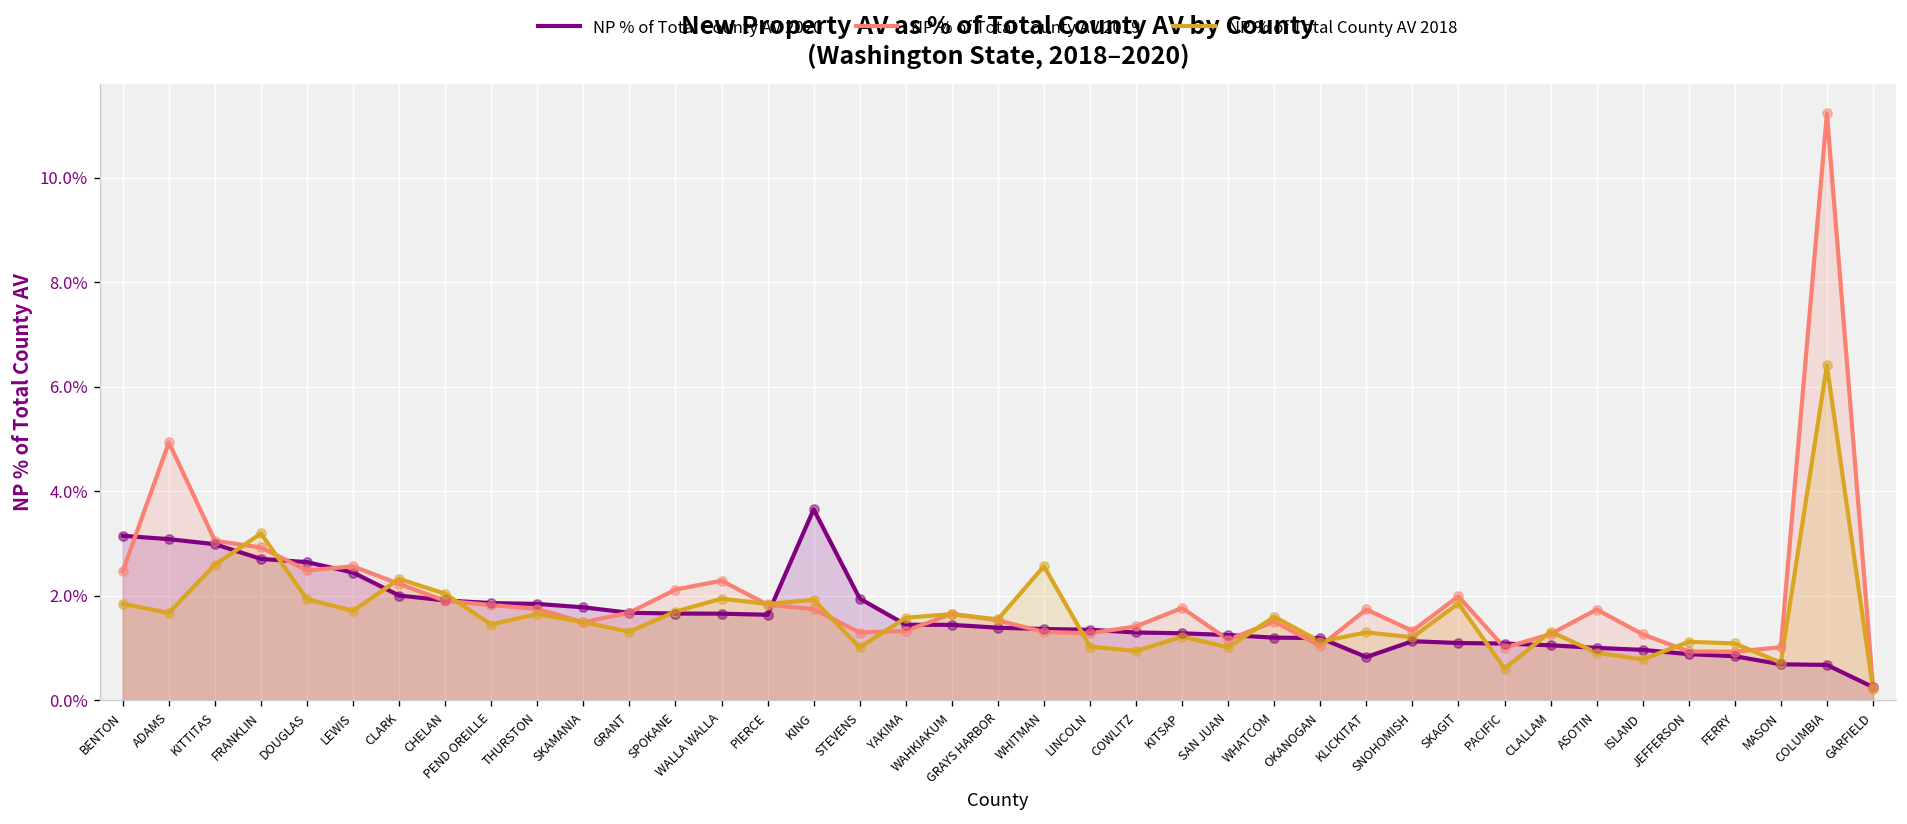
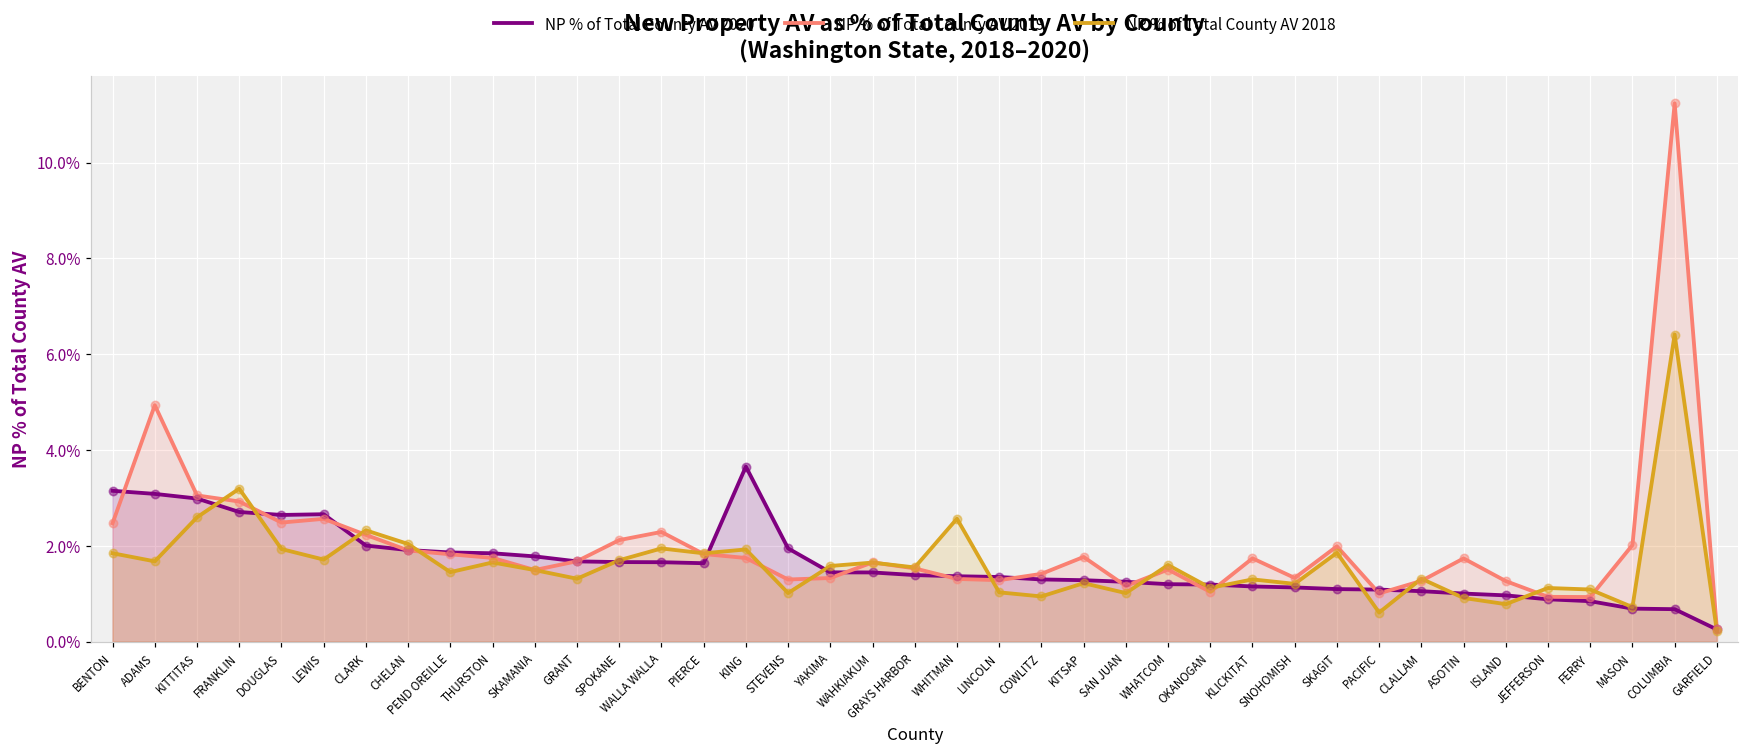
  {
    "NP % of Total County AV 2020": {
      "BENTON": "3.1%",
      "ADAMS": "3.1%",
      "KITTITAS": "3.0%",
      "FRANKLIN": "2.7%",
      "DOUGLAS": "2.6%",
-     "LEWIS": "2.4%",
+     "LEWIS": "2.7%",
      "CLARK": "2.0%",
      "THURSTON": "1.8%",
      "SKAMANIA": "1.8%",
      "WALLA WALLA": "1.7%",
      "PIERCE": "1.6%",
      "KING": "3.7%",
      "STEVENS": "1.9%",
      "YAKIMA": "1.4%",
      "WAHKIAKUM": "1.4%",
      "GRAYS HARBOR": "1.4%",
      "LINCOLN": "1.3%",
      "COWLITZ": "1.3%",
      "KITSAP": "1.3%",
      "SAN JUAN": "1.2%",
      "WHATCOM": "1.2%",
      "OKANOGAN": "1.2%",
-     "KLICKITAT": "0.8%",
+     "KLICKITAT": "1.2%",
      "SNOHOMISH": "1.1%",
      "SKAGIT": "1.1%",
      "PACIFIC": "1.1%",
      "CLALLAM": "1.1%",
      "ASOTIN": "1.0%",
      "ISLAND": "1.0%",
      "FERRY": "0.8%",
      "COLUMBIA": "0.7%"
    },
    "NP % of Total County AV 2019": {
      "BENTON": "2.5%",
      "ADAMS": "4.9%",
      "KITTITAS": "3.1%",
      "FRANKLIN": "2.9%",
      "DOUGLAS": "2.5%",
      "LEWIS": "2.6%",
      "CLARK": "2.2%",
      "THURSTON": "1.7%",
      "SPOKANE": "2.1%",
      "WALLA WALLA": "2.3%",
      "KING": "1.7%",
      "STEVENS": "1.3%",
      "YAKIMA": "1.3%",
      "LINCOLN": "1.3%",
      "COWLITZ": "1.4%",
      "KITSAP": "1.8%",
      "SAN JUAN": "1.2%",
      "WHATCOM": "1.5%",
      "OKANOGAN": "1.0%",
      "KLICKITAT": "1.7%",
      "SNOHOMISH": "1.3%",
      "SKAGIT": "2.0%",
      "PACIFIC": "1.0%",
      "ASOTIN": "1.7%",
      "ISLAND": "1.3%",
      "FERRY": "0.9%",
-     "MASON": "1.0%",
+     "MASON": "2.0%",
      "COLUMBIA": "11.2%"
    },
    "NP % of Total County AV 2018": {
      "BENTON": "1.8%",
      "ADAMS": "1.7%",
      "KITTITAS": "2.6%",
      "FRANKLIN": "3.2%",
      "DOUGLAS": "1.9%",
      "LEWIS": "1.7%",
      "CLARK": "2.3%",
      "CHELAN": "2.0%",
      "PEND OREILLE": "1.5%",
      "THURSTON": "1.7%",
      "GRANT": "1.3%",
      "WALLA WALLA": "1.9%",
      "KING": "1.9%",
      "STEVENS": "1.0%",
      "YAKIMA": "1.6%",
      "WHITMAN": "2.6%",
      "LINCOLN": "1.0%",
      "COWLITZ": "0.9%",
      "KITSAP": "1.2%",
      "SAN JUAN": "1.0%",
      "WHATCOM": "1.6%",
      "OKANOGAN": "1.1%",
      "KLICKITAT": "1.3%",
      "SNOHOMISH": "1.2%",
      "SKAGIT": "1.9%",
      "PACIFIC": "0.6%",
      "ASOTIN": "0.9%",
      "ISLAND": "0.8%",
      "JEFFERSON": "1.1%",
      "FERRY": "1.1%",
      "COLUMBIA": "6.4%"
    }
  }
